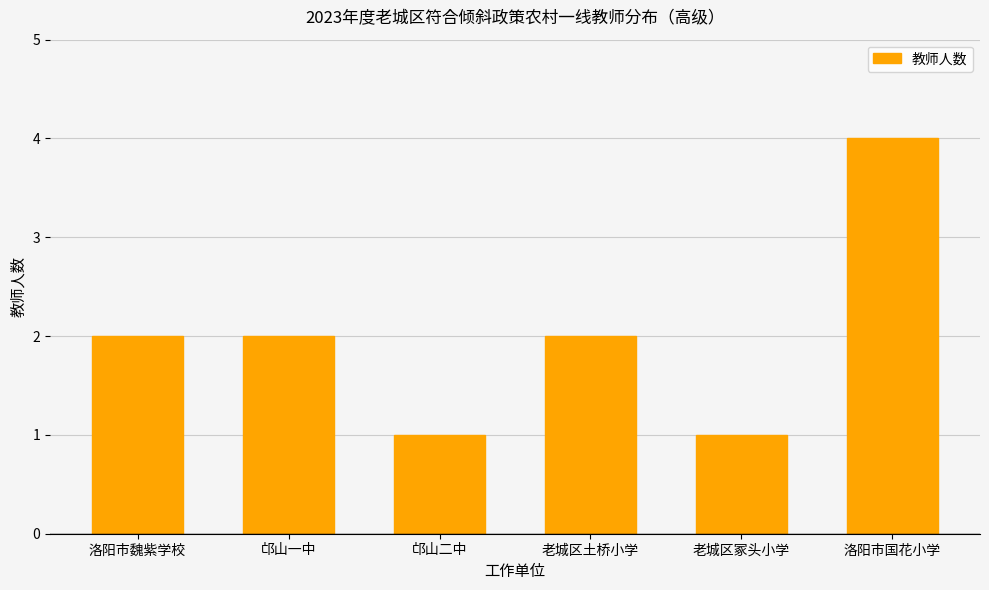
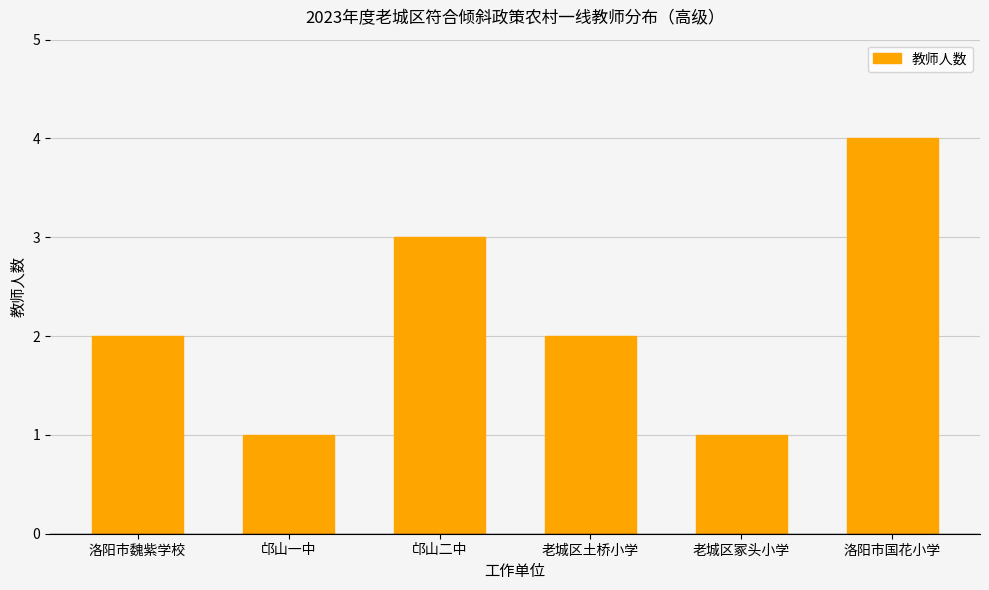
  {
    "洛阳市魏紫学校": 2,
-   "邙山一中": 2,
-   "邙山二中": 1,
+   "邙山一中": 1,
+   "邙山二中": 3,
    "老城区土桥小学": 2,
    "老城区冢头小学": 1,
    "洛阳市国花小学": 4
  }
